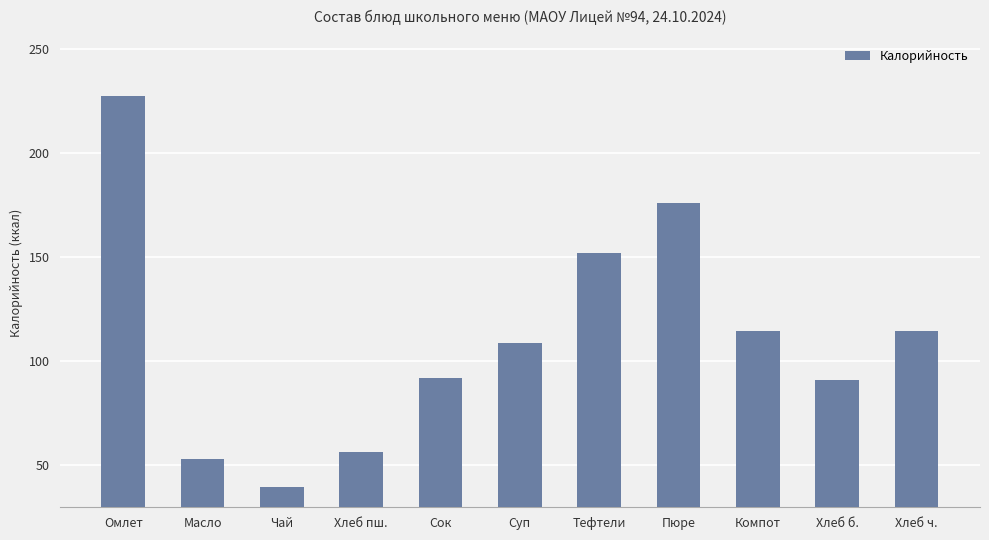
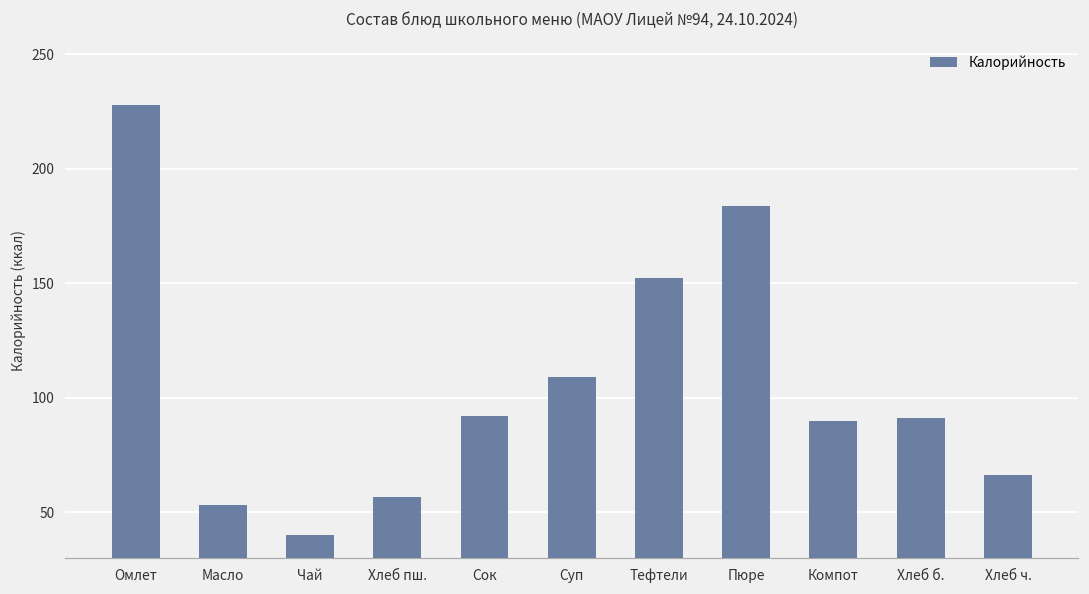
  {
    "Омлет": 228,
    "Масло": 53,
    "Чай": 40,
    "Хлеб пш.": 57,
    "Сок": 92,
    "Суп": 109,
    "Тефтели": 152,
-   "Пюре": 176,
-   "Компот": 115,
+   "Пюре": 184,
+   "Компот": 90,
    "Хлеб б.": 91,
-   "Хлеб ч.": 115
+   "Хлеб ч.": 66
  }
